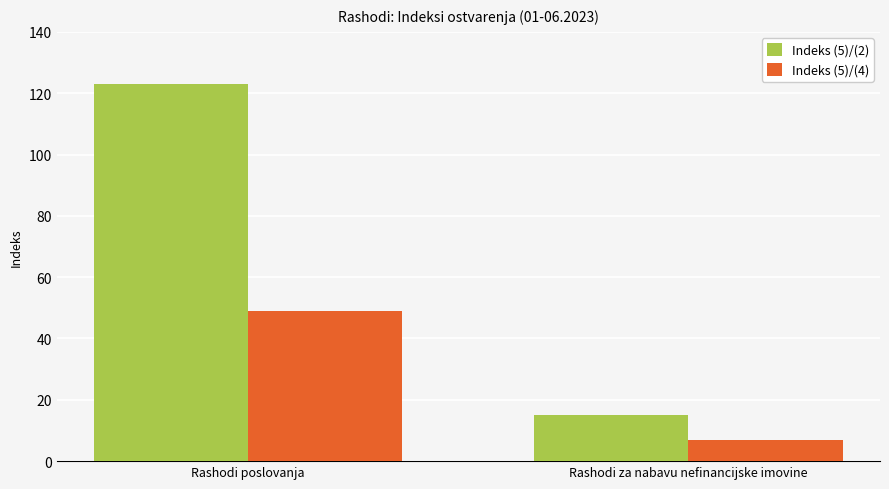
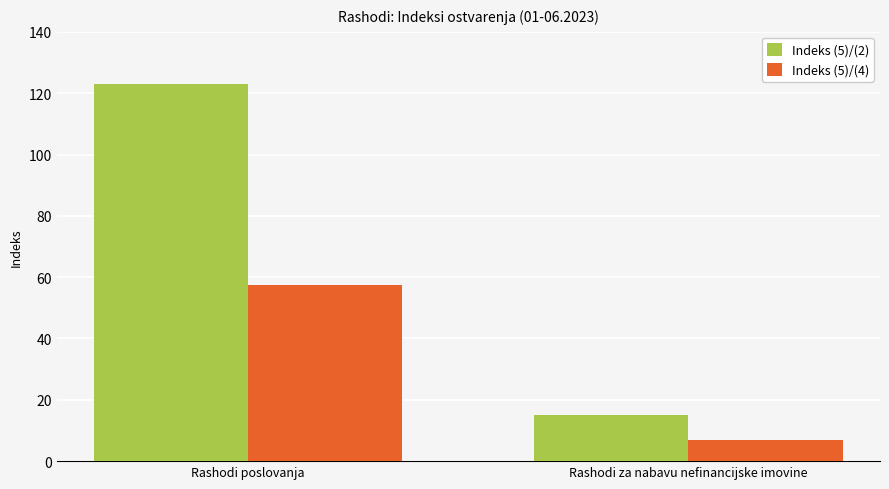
  {
    "Indeks (5)/(2)": {
      "Rashodi poslovanja": 123,
      "Rashodi za nabavu nefinancijske imovine": 15
    },
    "Indeks (5)/(4)": {
-     "Rashodi poslovanja": 49,
+     "Rashodi poslovanja": 58,
      "Rashodi za nabavu nefinancijske imovine": 7
    }
  }
